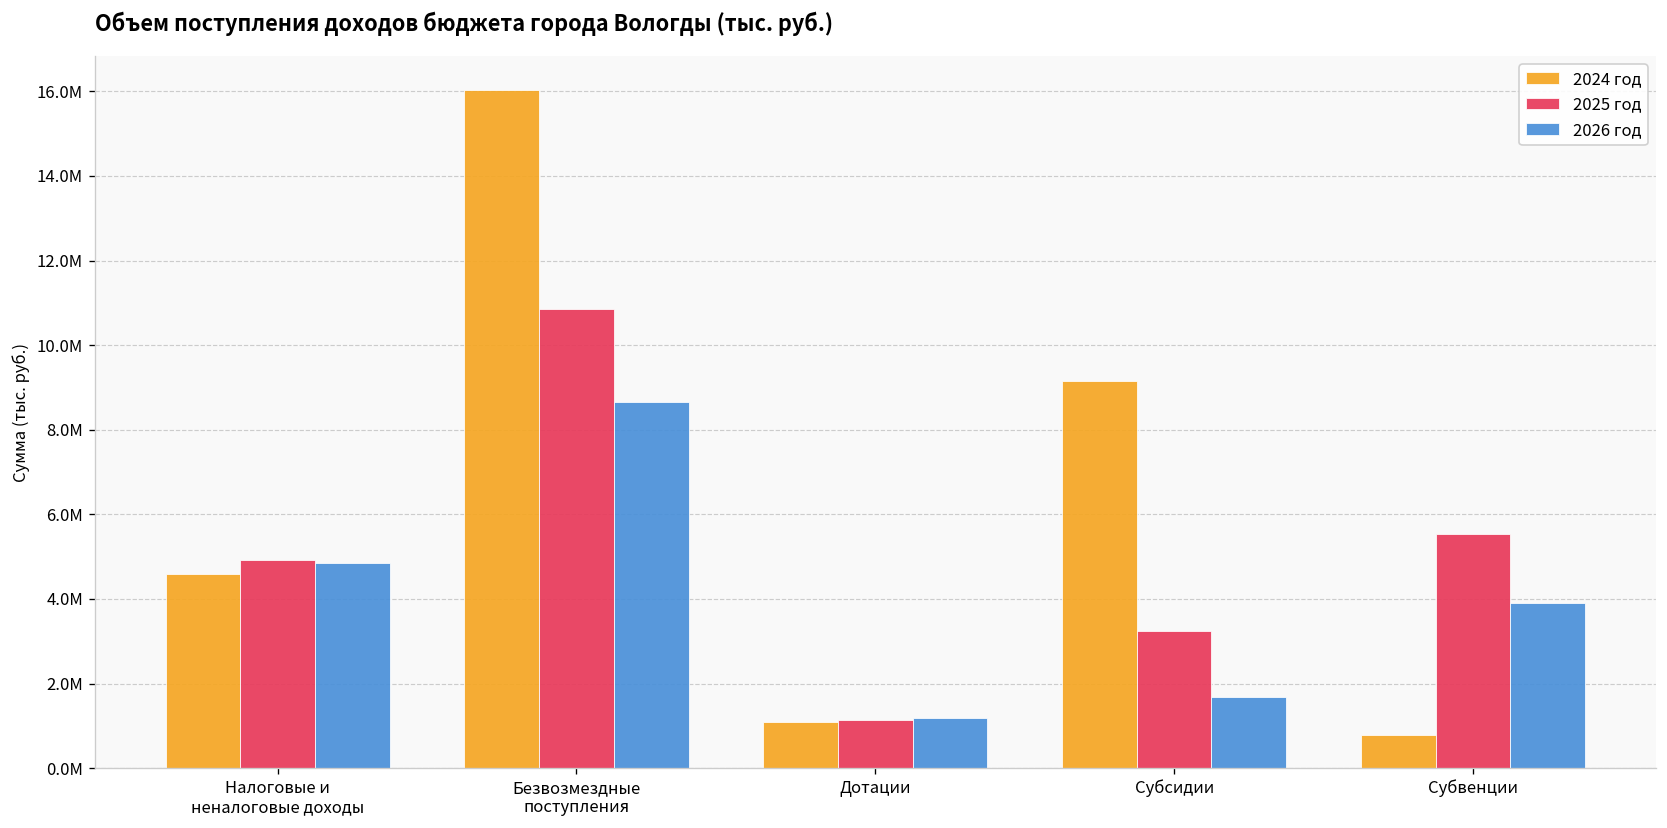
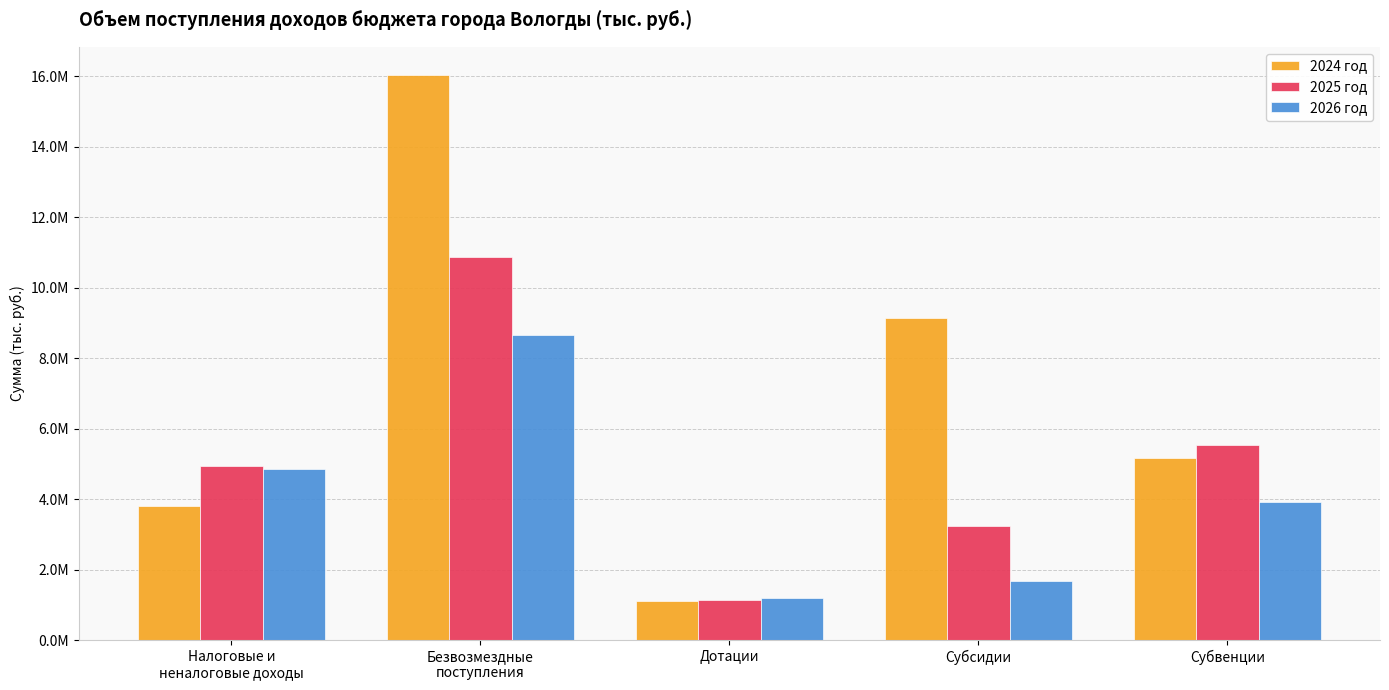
  {
    "2024 год": {
-     "Налоговые и неналоговые доходы": 4600000,
+     "Налоговые и неналоговые доходы": 3800000,
      "Безвозмездные поступления": 16000000,
      "Дотации": 1100000,
      "Субсидии": 9100000,
-     "Субвенции": 800000
+     "Субвенции": 5200000
    },
    "2025 год": {
      "Налоговые и неналоговые доходы": 4900000,
      "Безвозмездные поступления": 10900000,
      "Дотации": 1100000,
      "Субсидии": 3200000,
      "Субвенции": 5500000
    },
    "2026 год": {
      "Налоговые и неналоговые доходы": 4900000,
      "Безвозмездные поступления": 8600000,
      "Дотации": 1200000,
      "Субсидии": 1700000,
      "Субвенции": 3900000
    }
  }
